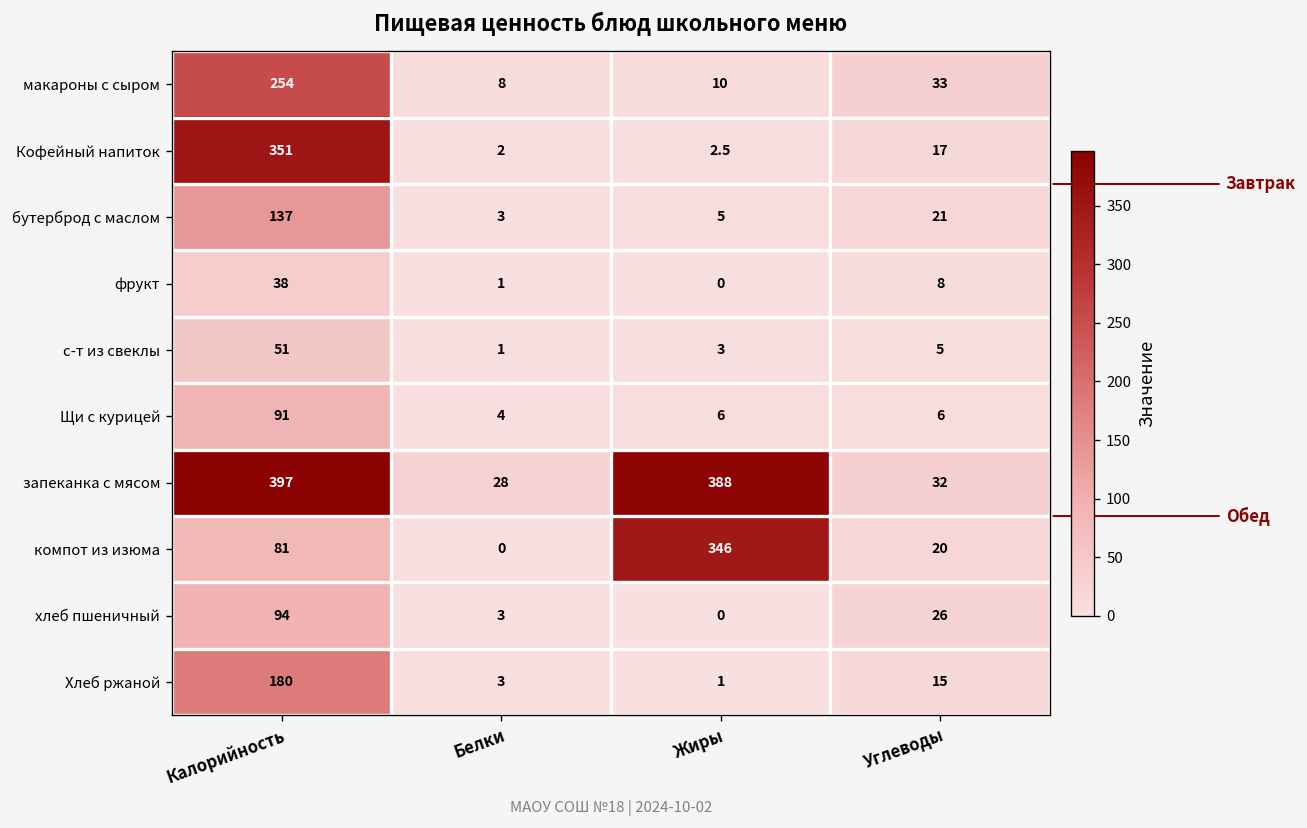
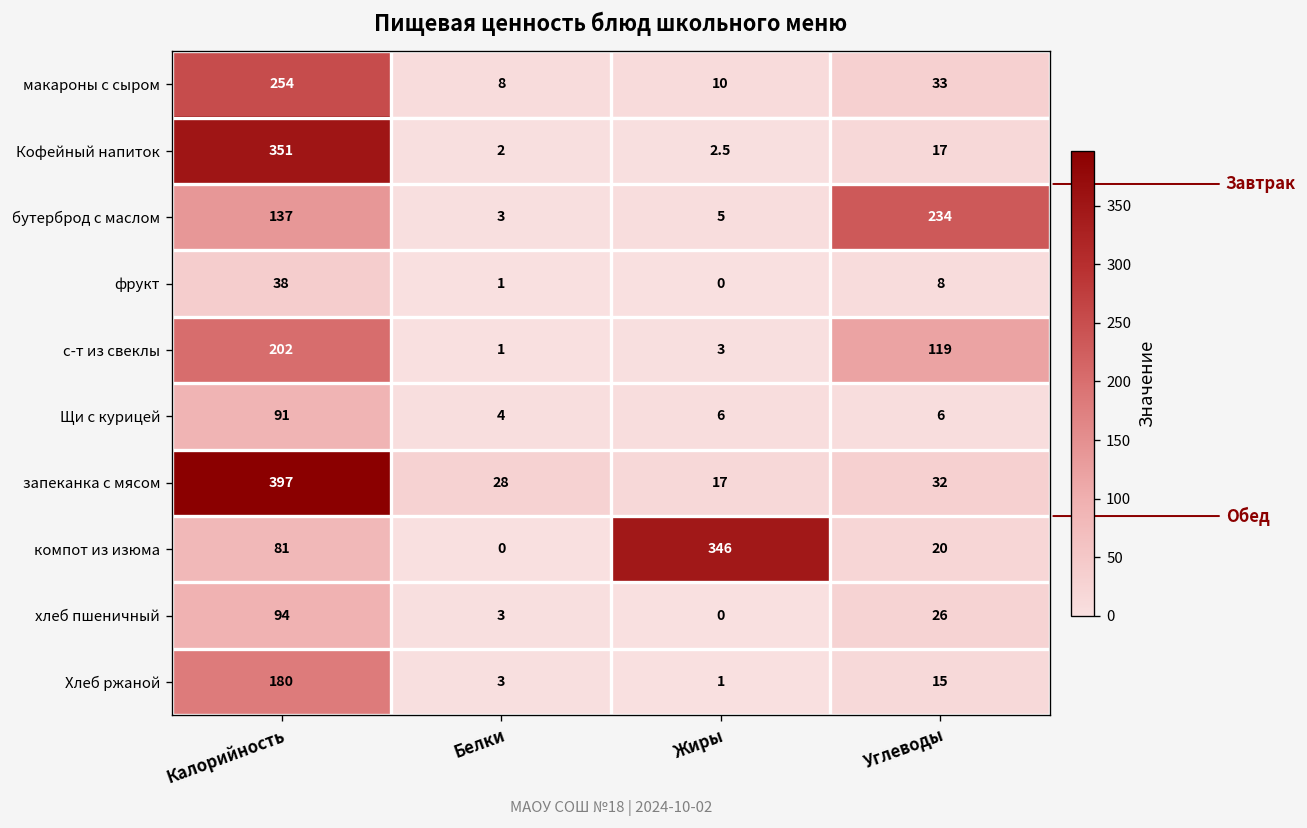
  {
    "макароны с сыром": {
      "Калорийность": 254,
      "Белки": 8,
      "Жиры": 10,
      "Углеводы": 33
    },
    "Кофейный напиток": {
      "Калорийность": 351,
      "Белки": 2,
      "Жиры": 2.5,
      "Углеводы": 17
    },
    "бутерброд с маслом": {
      "Калорийность": 137,
      "Белки": 3,
      "Жиры": 5,
-     "Углеводы": 21
+     "Углеводы": 234
    },
    "фрукт": {
      "Калорийность": 38,
      "Белки": 1,
      "Жиры": 0,
      "Углеводы": 8
    },
    "с-т из свеклы": {
-     "Калорийность": 51,
+     "Калорийность": 202,
      "Белки": 1,
      "Жиры": 3,
-     "Углеводы": 5
+     "Углеводы": 119
    },
    "Щи с курицей": {
      "Калорийность": 91,
      "Белки": 4,
      "Жиры": 6,
      "Углеводы": 6
    },
    "запеканка с мясом": {
      "Калорийность": 397,
      "Белки": 28,
-     "Жиры": 388,
+     "Жиры": 17,
      "Углеводы": 32
    },
    "компот из изюма": {
      "Калорийность": 81,
      "Белки": 0,
      "Жиры": 346,
      "Углеводы": 20
    },
    "хлеб пшеничный": {
      "Калорийность": 94,
      "Белки": 3,
      "Жиры": 0,
      "Углеводы": 26
    },
    "Хлеб ржаной": {
      "Калорийность": 180,
      "Белки": 3,
      "Жиры": 1,
      "Углеводы": 15
    }
  }
